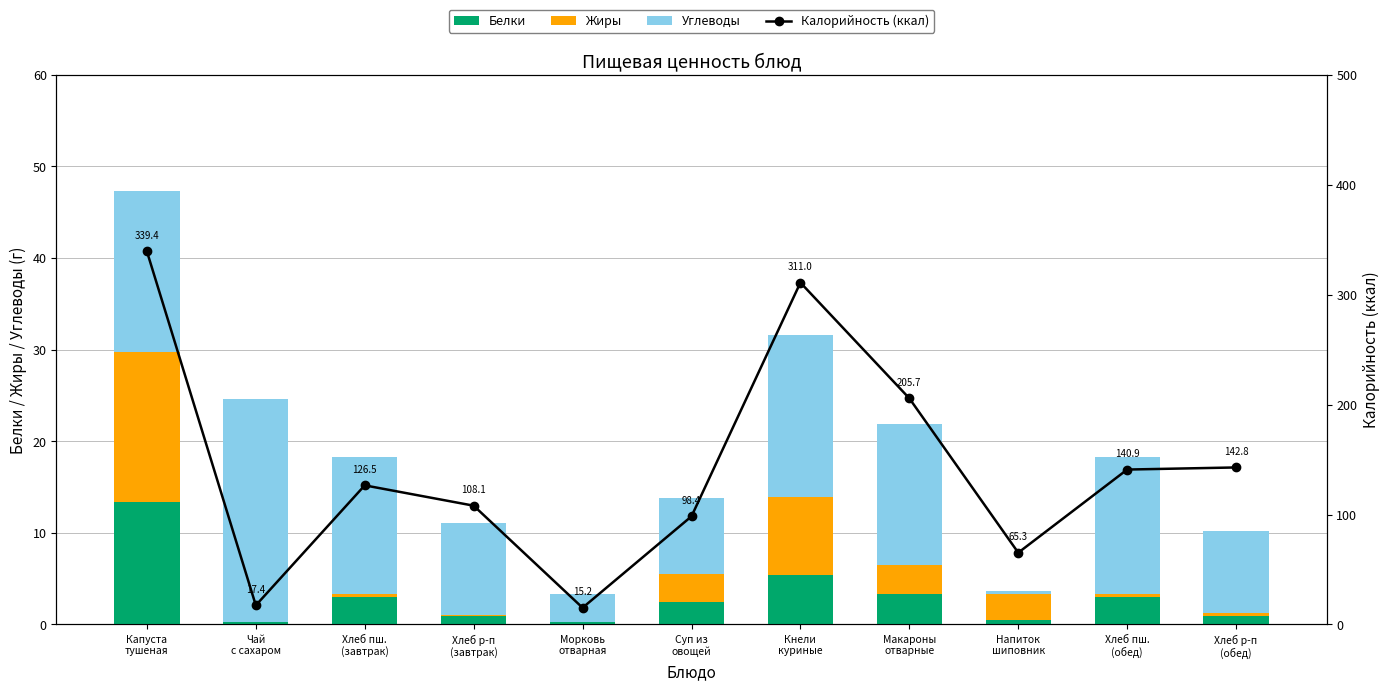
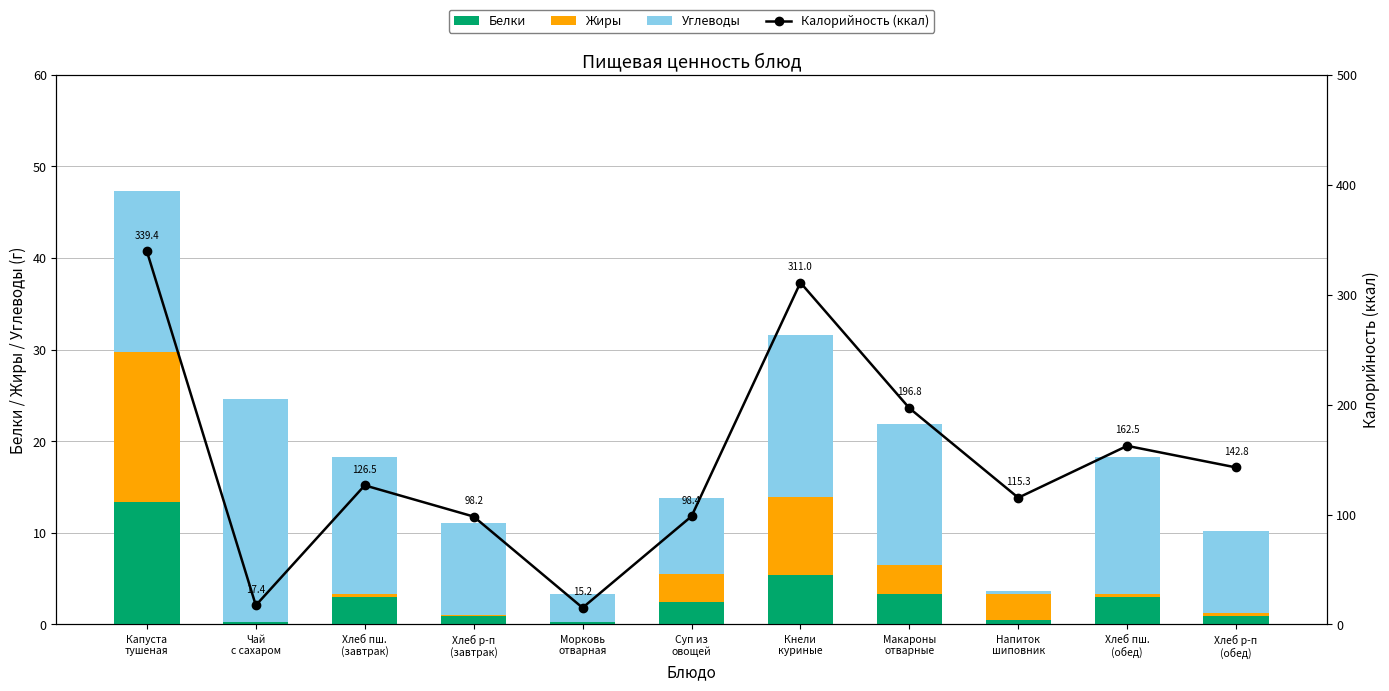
  {
    "Калорийность (ккал)": {
      "Капуста тушеная": 339.4,
      "Чай с сахаром": 17.4,
      "Хлеб пш. (завтрак)": 126.5,
-     "Хлеб р-п (завтрак)": 108.1,
+     "Хлеб р-п (завтрак)": 98.2,
      "Морковь отварная": 15.2,
      "Суп из овощей": 98.4,
      "Кнели куриные": 311.0,
-     "Макароны отварные": 205.7,
-     "Напиток шиповник": 65.3,
-     "Хлеб пш. (обед)": 140.9,
+     "Макароны отварные": 196.8,
+     "Напиток шиповник": 115.3,
+     "Хлеб пш. (обед)": 162.5,
      "Хлеб р-п (обед)": 142.8
    }
  }
